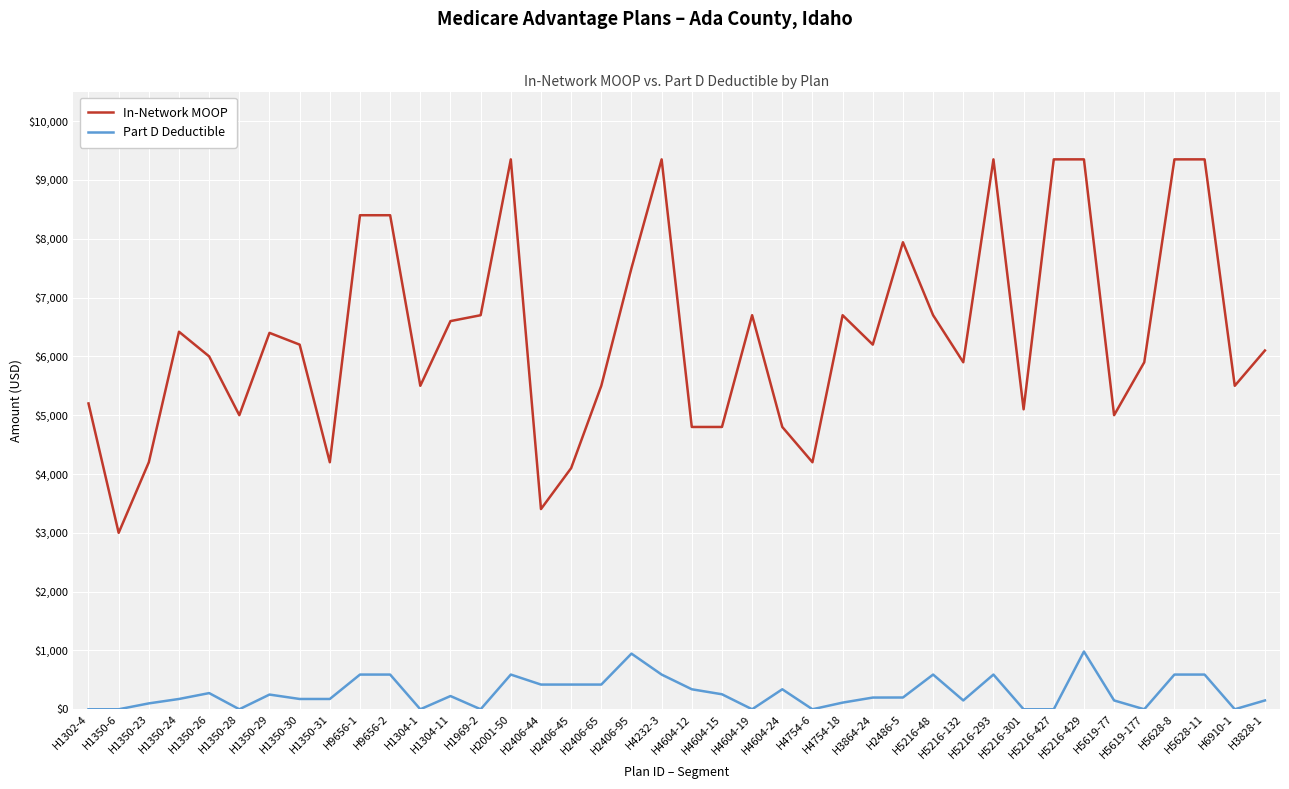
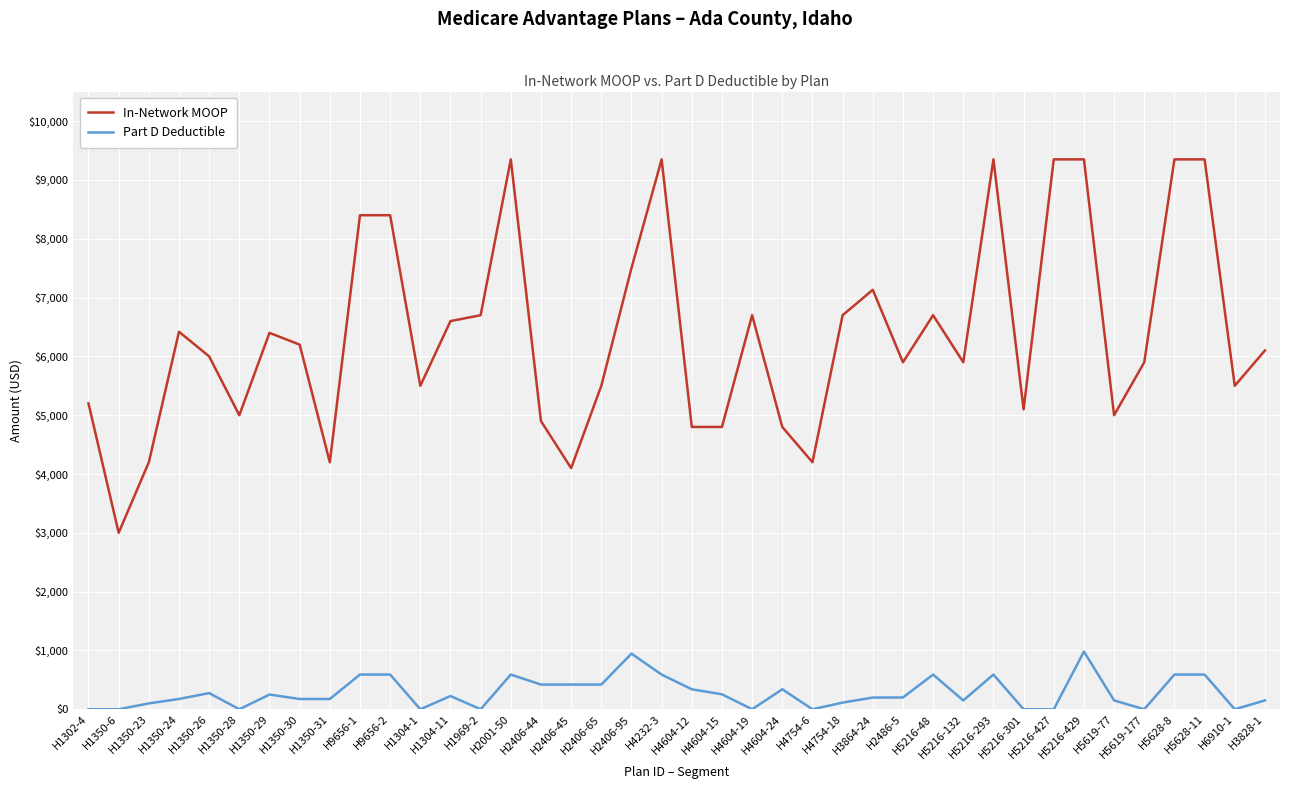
  {
    "In-Network MOOP": {
      "H1302-4": "$5,200",
      "H1350-6": "$3,000",
      "H1350-23": "$4,200",
      "H1350-24": "$6,400",
      "H1350-26": "$6,000",
      "H1350-28": "$5,000",
      "H1350-29": "$6,400",
      "H1350-30": "$6,200",
      "H1350-31": "$4,200",
      "H9656-1": "$8,400",
      "H9656-2": "$8,400",
      "H1304-1": "$5,500",
      "H1304-11": "$6,600",
      "H1969-2": "$6,700",
      "H2001-50": "$9,400",
-     "H2406-44": "$3,400",
+     "H2406-44": "$4,900",
      "H2406-45": "$4,100",
      "H2406-65": "$5,500",
      "H2406-95": "$7,500",
      "H4232-3": "$9,400",
      "H4604-12": "$4,800",
      "H4604-15": "$4,800",
      "H4604-19": "$6,700",
      "H4604-24": "$4,800",
      "H4754-6": "$4,200",
      "H4754-18": "$6,700",
-     "H3864-24": "$6,200",
-     "H2486-5": "$7,900",
+     "H3864-24": "$7,100",
+     "H2486-5": "$5,900",
      "H5216-48": "$6,700",
      "H5216-132": "$5,900",
      "H5216-293": "$9,400",
      "H5216-301": "$5,100",
      "H5216-427": "$9,400",
      "H5216-429": "$9,400",
      "H5619-77": "$5,000",
      "H5619-177": "$5,900",
      "H5628-8": "$9,400",
      "H5628-11": "$9,400",
      "H6910-1": "$5,500",
      "H3828-1": "$6,100"
    },
    "Part D Deductible": {
      "H1302-4": "$0",
      "H1350-6": "$0",
      "H1350-23": "$100",
      "H1350-24": "$200",
      "H1350-26": "$300",
      "H1350-28": "$0",
      "H1350-29": "$300",
      "H1350-30": "$200",
      "H1350-31": "$200",
      "H9656-1": "$600",
      "H9656-2": "$600",
      "H1304-1": "$0",
      "H1304-11": "$200",
      "H1969-2": "$0",
      "H2001-50": "$600",
      "H2406-44": "$400",
      "H2406-45": "$400",
      "H2406-65": "$400",
      "H2406-95": "$900",
      "H4232-3": "$600",
      "H4604-12": "$300",
      "H4604-15": "$300",
      "H4604-19": "$0",
      "H4604-24": "$300",
      "H4754-6": "$0",
      "H4754-18": "$100",
      "H3864-24": "$200",
      "H2486-5": "$200",
      "H5216-48": "$600",
      "H5216-132": "$200",
      "H5216-293": "$600",
      "H5216-301": "$0",
      "H5216-427": "$0",
      "H5216-429": "$1,000",
      "H5619-77": "$200",
      "H5619-177": "$0",
      "H5628-8": "$600",
      "H5628-11": "$600",
      "H6910-1": "$0",
      "H3828-1": "$200"
    }
  }
